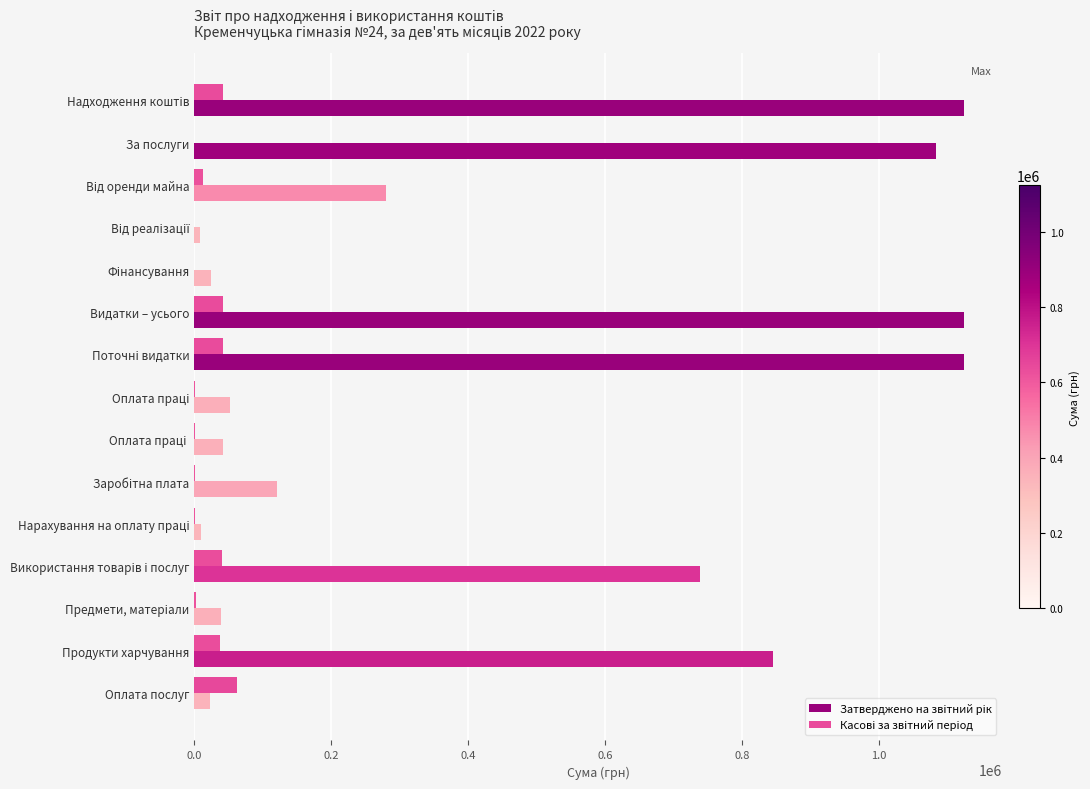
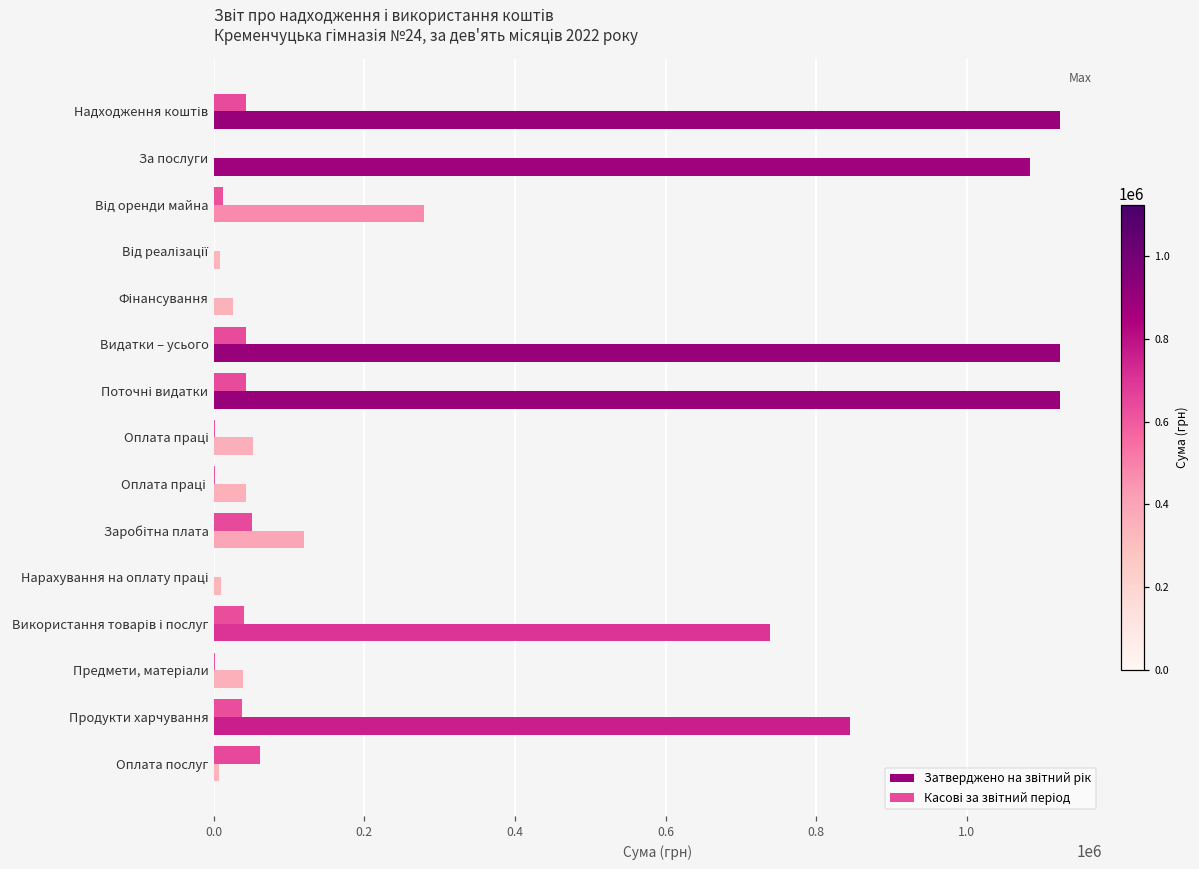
  {
    "Затверджено на звітний рік": {
      "Надходження коштів": 1120000,
      "За послуги": 1080000,
      "Від оренди майна": 280000,
      "Від реалізації": 10000,
      "Фінансування": 30000,
      "Видатки – усього": 1120000,
      "Поточні видатки": 1120000,
      "Заробітна плата": 120000,
      "Нарахування на оплату праці": 10000,
      "Використання товарів і послуг": 740000,
      "Предмети, матеріали": 40000,
      "Продукти харчування": 850000,
-     "Оплата послуг": 20000
+     "Оплата послуг": 10000
    },
    "Касові за звітний період": {
      "Надходження коштів": 40000,
      "За послуги": 0,
      "Від оренди майна": 10000,
      "Від реалізації": 0,
      "Фінансування": 0,
      "Видатки – усього": 40000,
      "Поточні видатки": 40000,
-     "Заробітна плата": 0,
+     "Заробітна плата": 50000,
      "Використання товарів і послуг": 40000,
      "Продукти харчування": 40000,
      "Оплата послуг": 60000
    }
  }
